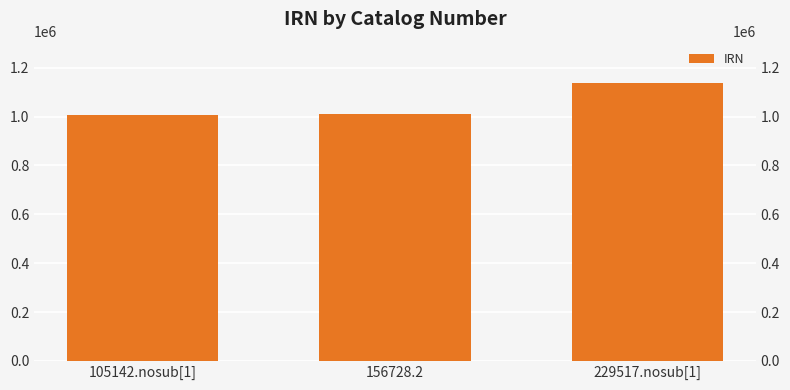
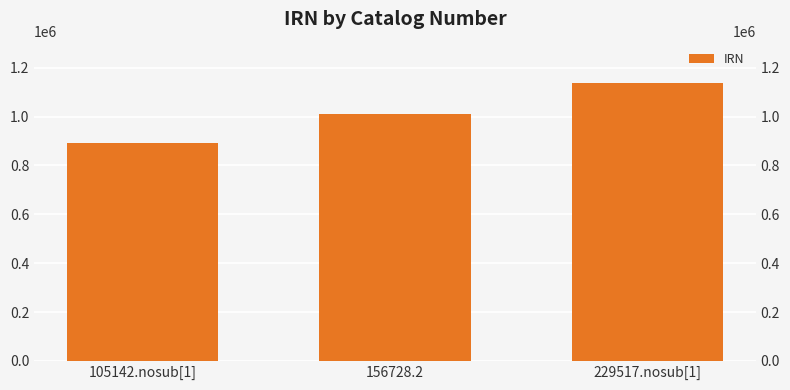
  {
-   "105142.nosub[1]": 1010000,
+   "105142.nosub[1]": 890000,
    "156728.2": 1010000,
    "229517.nosub[1]": 1140000
  }
